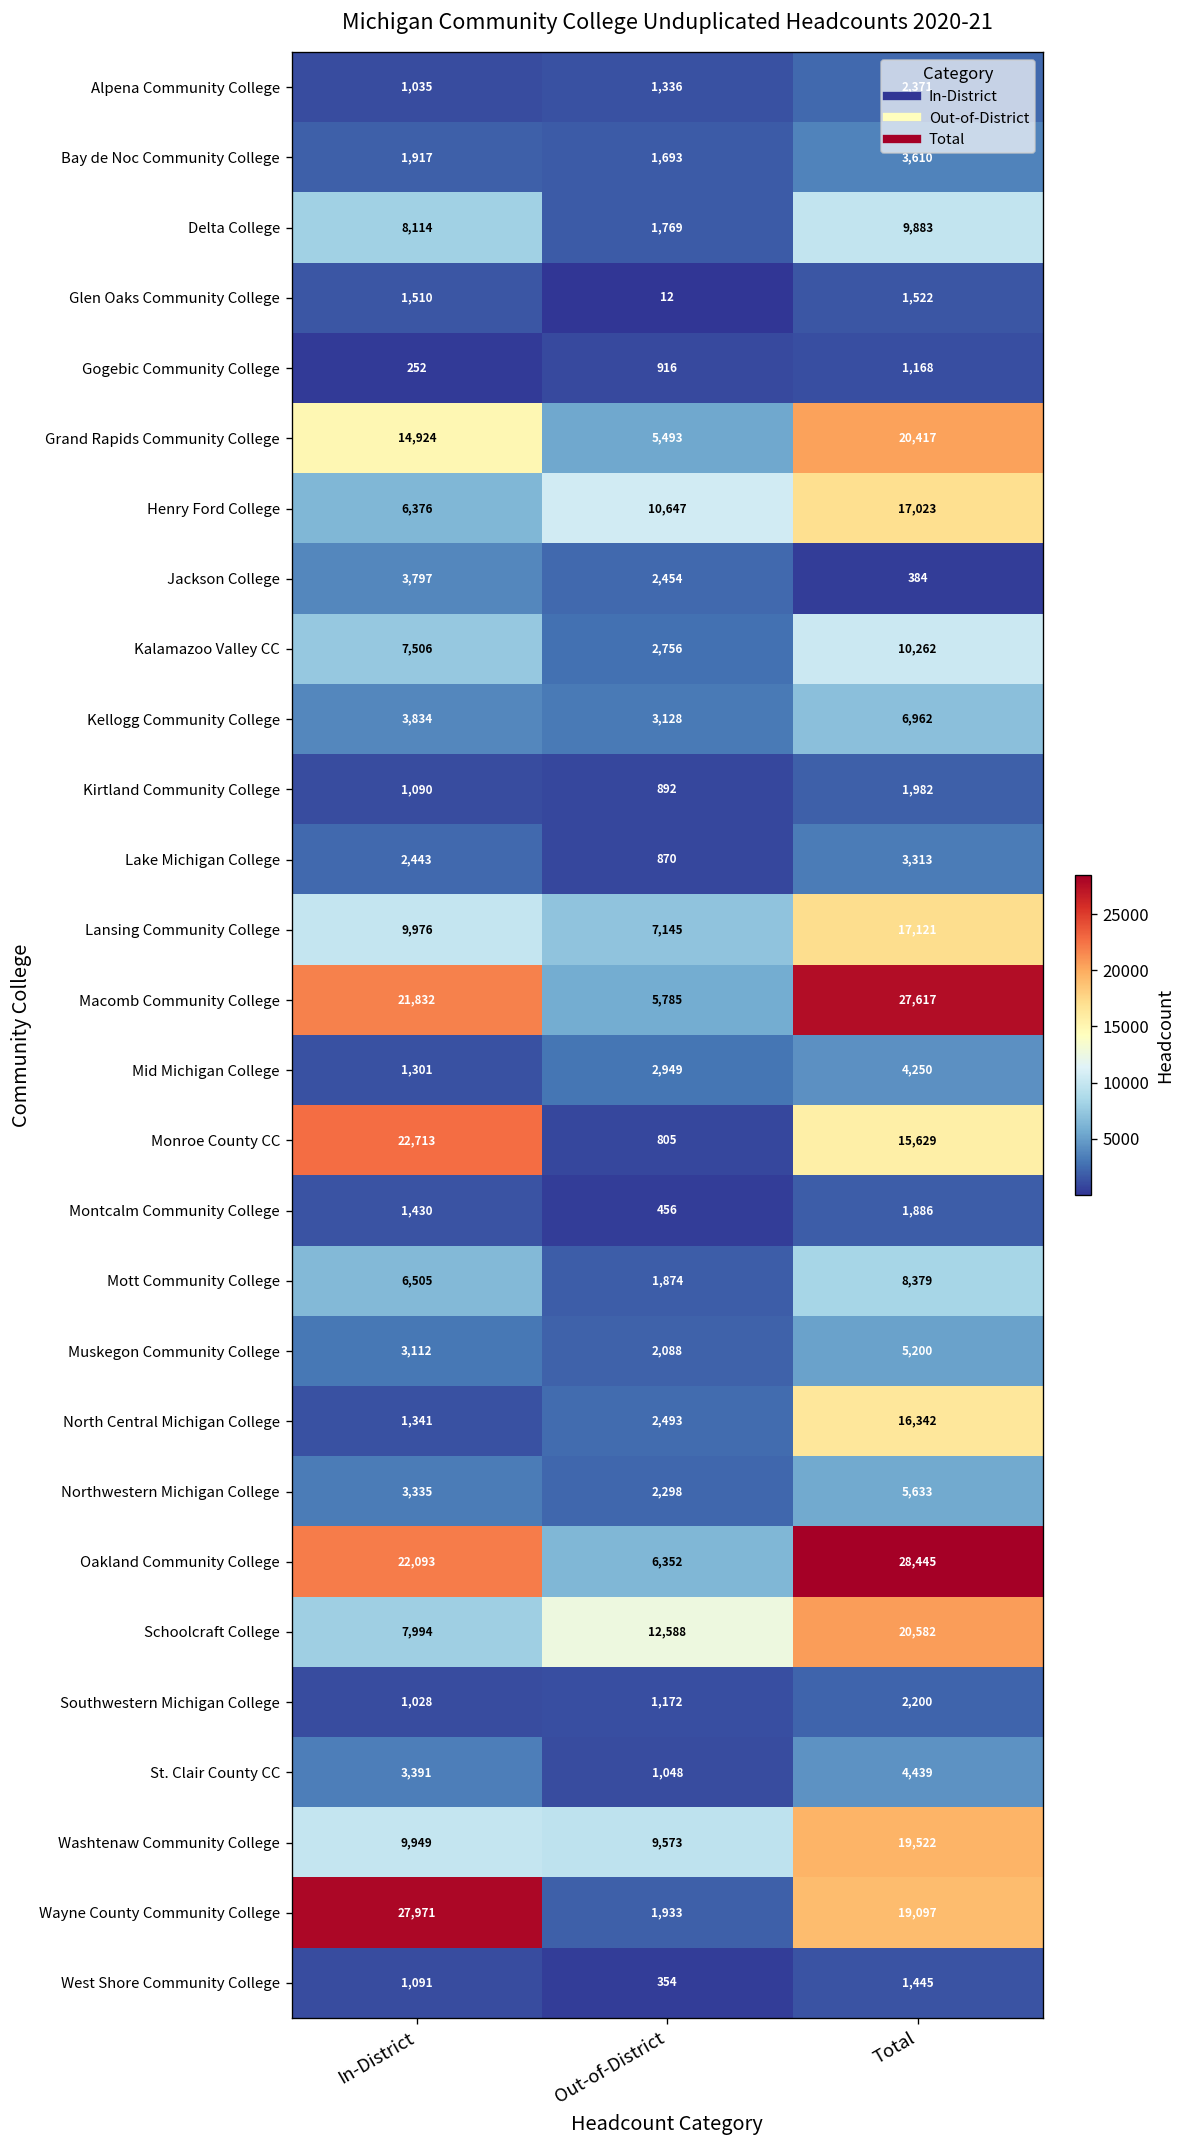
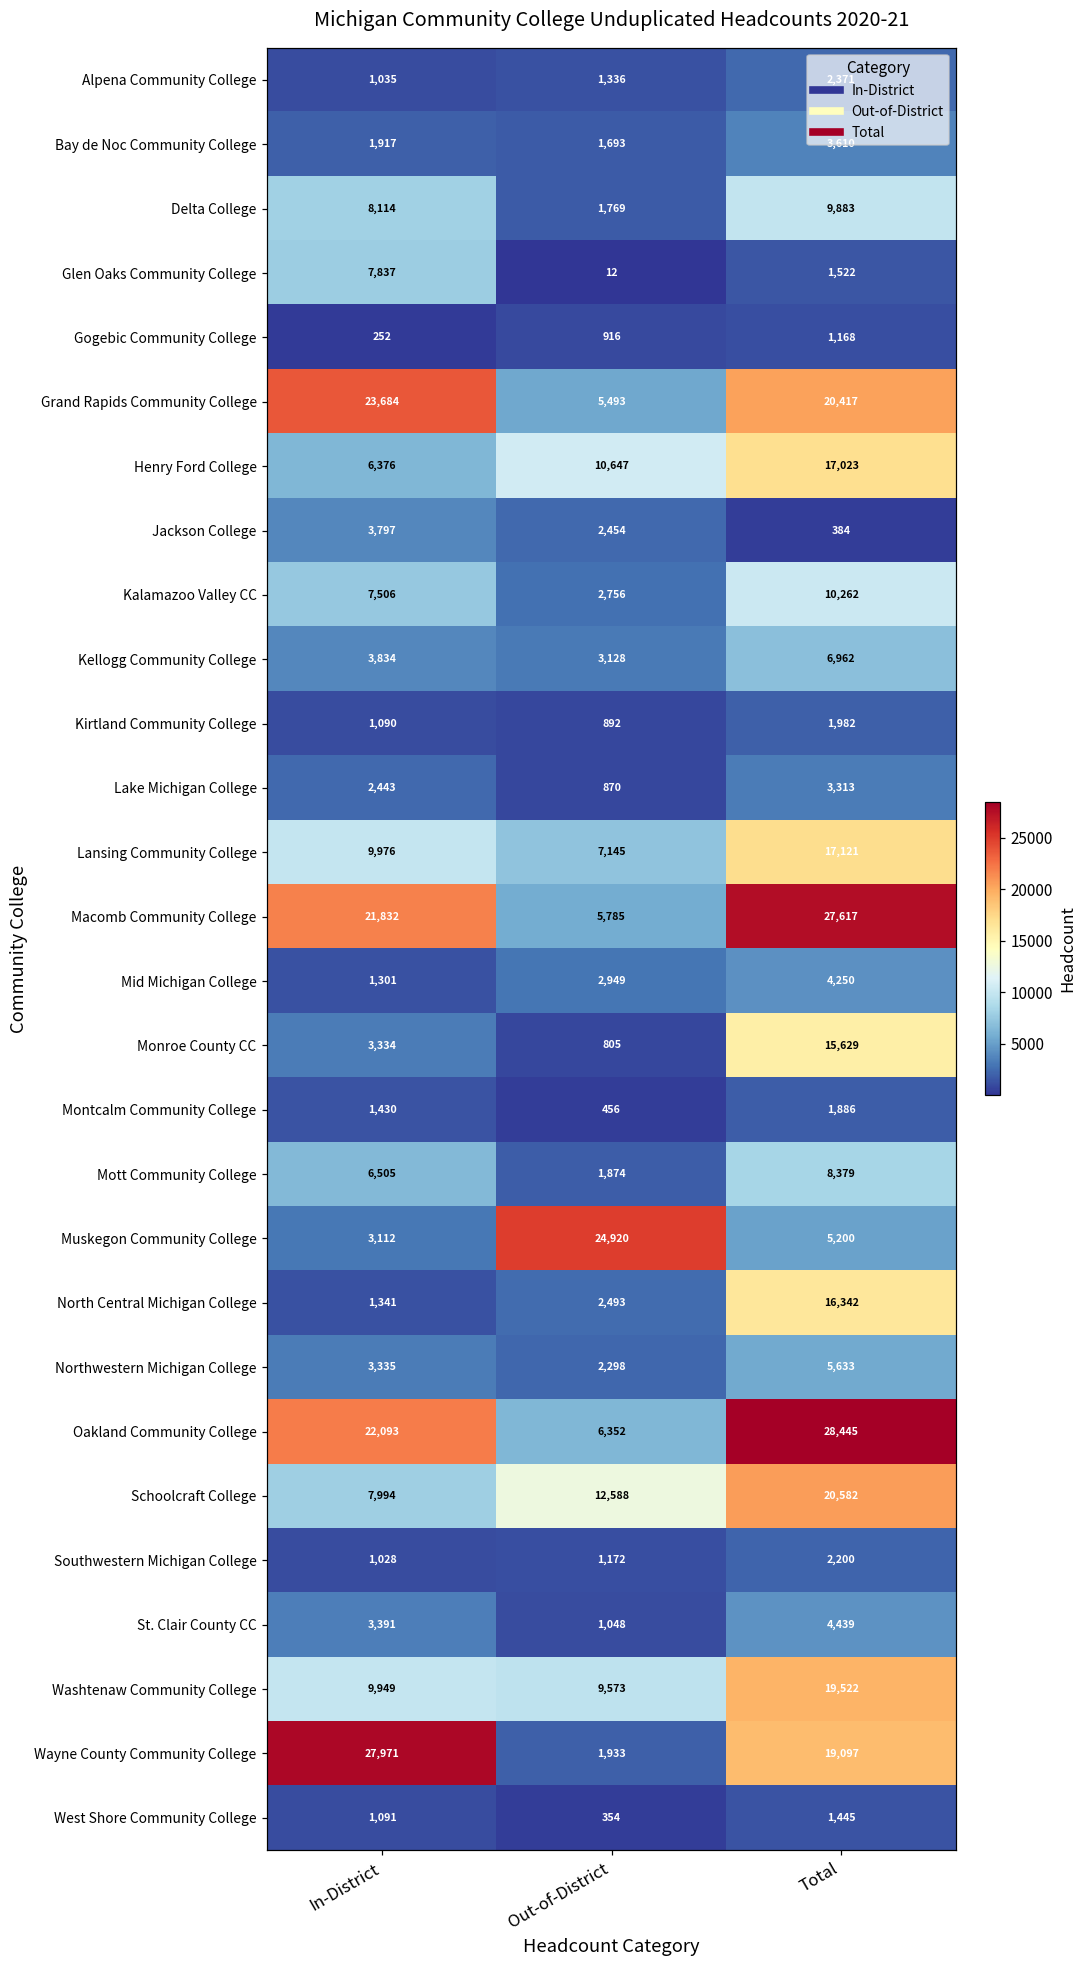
  {
    "Alpena Community College": {
      "In-District": "1,035",
      "Out-of-District": "1,336"
    },
    "Bay de Noc Community College": {
      "In-District": "1,917",
      "Out-of-District": "1,693"
    },
    "Delta College": {
      "In-District": "8,114",
      "Out-of-District": "1,769",
      "Total": "9,883"
    },
    "Glen Oaks Community College": {
-     "In-District": "1,510",
+     "In-District": "7,837",
      "Out-of-District": "12",
      "Total": "1,522"
    },
    "Gogebic Community College": {
      "In-District": "252",
      "Out-of-District": "916",
      "Total": "1,168"
    },
    "Grand Rapids Community College": {
-     "In-District": "14,924",
+     "In-District": "23,684",
      "Out-of-District": "5,493",
      "Total": "20,417"
    },
    "Henry Ford College": {
      "In-District": "6,376",
      "Out-of-District": "10,647",
      "Total": "17,023"
    },
    "Jackson College": {
      "In-District": "3,797",
      "Out-of-District": "2,454",
      "Total": "384"
    },
    "Kalamazoo Valley CC": {
      "In-District": "7,506",
      "Out-of-District": "2,756",
      "Total": "10,262"
    },
    "Kellogg Community College": {
      "In-District": "3,834",
      "Out-of-District": "3,128",
      "Total": "6,962"
    },
    "Kirtland Community College": {
      "In-District": "1,090",
      "Out-of-District": "892",
      "Total": "1,982"
    },
    "Lake Michigan College": {
      "In-District": "2,443",
      "Out-of-District": "870",
      "Total": "3,313"
    },
    "Lansing Community College": {
      "In-District": "9,976",
      "Out-of-District": "7,145",
      "Total": "17,121"
    },
    "Macomb Community College": {
      "In-District": "21,832",
      "Out-of-District": "5,785",
      "Total": "27,617"
    },
    "Mid Michigan College": {
      "In-District": "1,301",
      "Out-of-District": "2,949",
      "Total": "4,250"
    },
    "Monroe County CC": {
-     "In-District": "22,713",
+     "In-District": "3,334",
      "Out-of-District": "805",
      "Total": "15,629"
    },
    "Montcalm Community College": {
      "In-District": "1,430",
      "Out-of-District": "456",
      "Total": "1,886"
    },
    "Mott Community College": {
      "In-District": "6,505",
      "Out-of-District": "1,874",
      "Total": "8,379"
    },
    "Muskegon Community College": {
      "In-District": "3,112",
-     "Out-of-District": "2,088",
+     "Out-of-District": "24,920",
      "Total": "5,200"
    },
    "North Central Michigan College": {
      "In-District": "1,341",
      "Out-of-District": "2,493",
      "Total": "16,342"
    },
    "Northwestern Michigan College": {
      "In-District": "3,335",
      "Out-of-District": "2,298",
      "Total": "5,633"
    },
    "Oakland Community College": {
      "In-District": "22,093",
      "Out-of-District": "6,352",
      "Total": "28,445"
    },
    "Schoolcraft College": {
      "In-District": "7,994",
      "Out-of-District": "12,588",
      "Total": "20,582"
    },
    "Southwestern Michigan College": {
      "In-District": "1,028",
      "Out-of-District": "1,172",
      "Total": "2,200"
    },
    "St. Clair County CC": {
      "In-District": "3,391",
      "Out-of-District": "1,048",
      "Total": "4,439"
    },
    "Washtenaw Community College": {
      "In-District": "9,949",
      "Out-of-District": "9,573",
      "Total": "19,522"
    },
    "Wayne County Community College": {
      "In-District": "27,971",
      "Out-of-District": "1,933",
      "Total": "19,097"
    },
    "West Shore Community College": {
      "In-District": "1,091",
      "Out-of-District": "354",
      "Total": "1,445"
    }
  }
